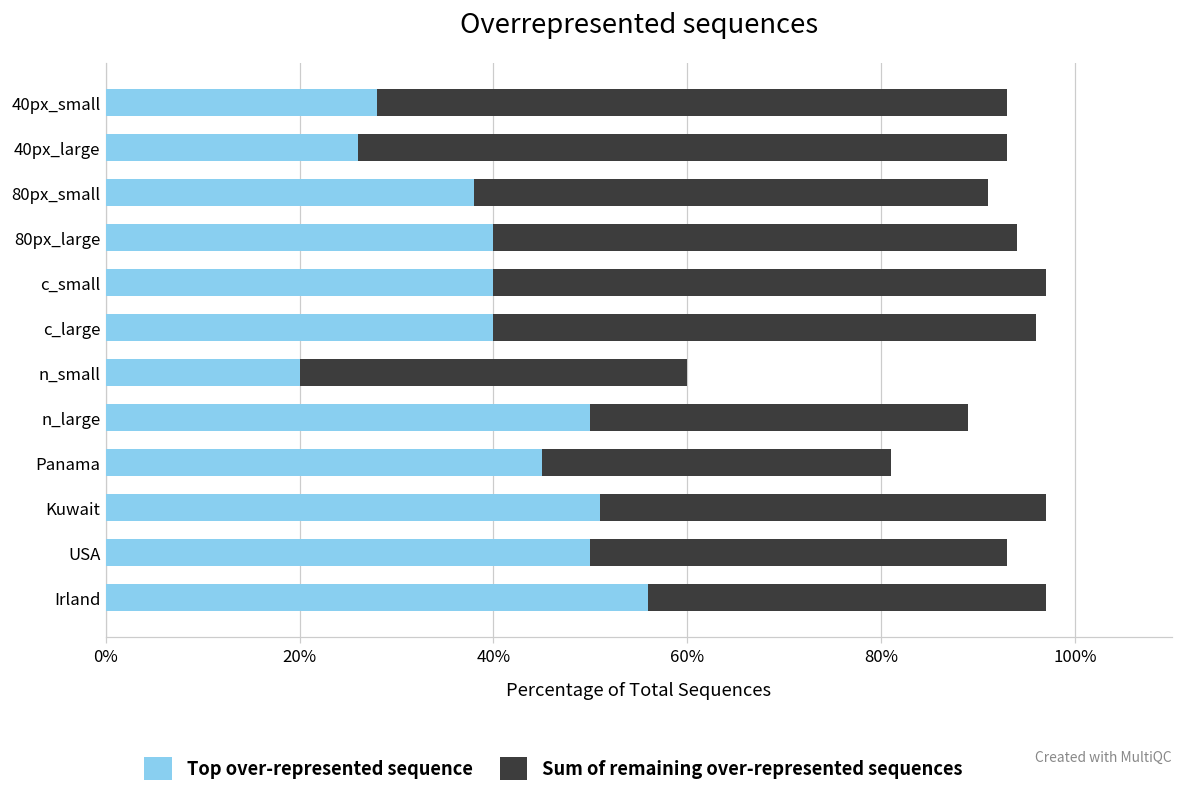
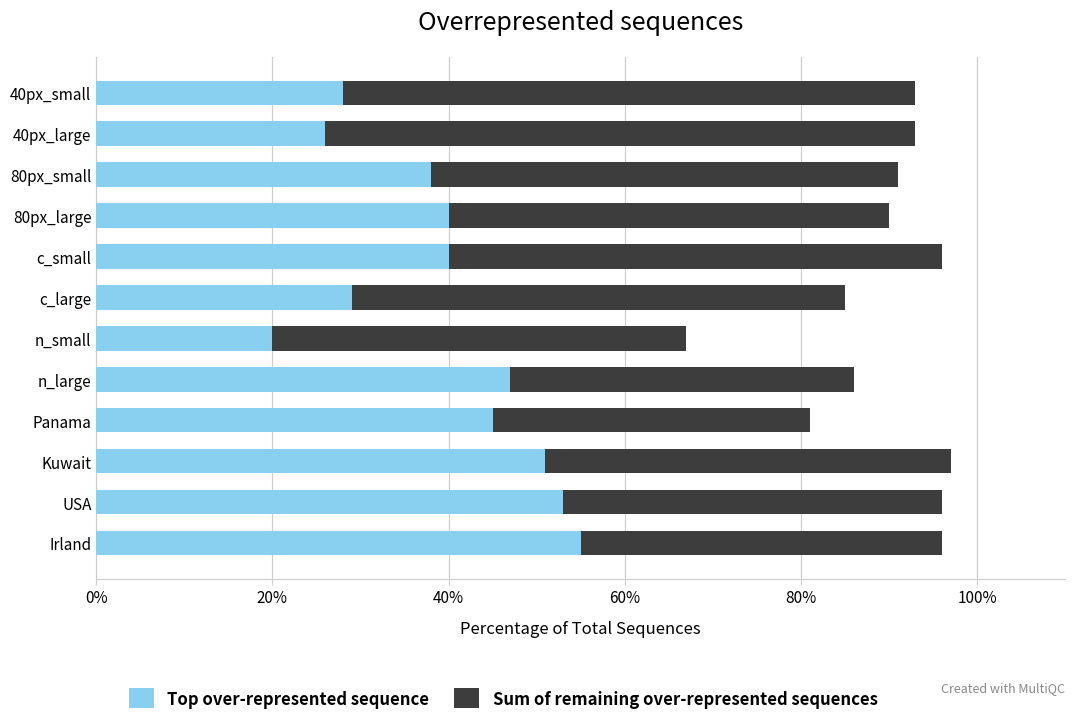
  {
    "Top over-represented sequence": {
      "40px_small": "28%",
      "40px_large": "26%",
      "80px_small": "38%",
      "80px_large": "40%",
      "c_small": "40%",
-     "c_large": "40%",
+     "c_large": "29%",
      "n_small": "20%",
-     "n_large": "50%",
+     "n_large": "47%",
      "Panama": "45%",
      "Kuwait": "51%",
-     "USA": "50%",
-     "Irland": "56%"
+     "USA": "53%",
+     "Irland": "55%"
    },
    "Sum of remaining over-represented sequences": {
      "40px_small": "65%",
      "40px_large": "67%",
      "80px_small": "53%",
-     "80px_large": "54%",
-     "c_small": "57%",
+     "80px_large": "50%",
+     "c_small": "56%",
      "c_large": "56%",
-     "n_small": "40%",
+     "n_small": "47%",
      "n_large": "39%",
      "Panama": "36%",
      "Kuwait": "46%",
      "USA": "43%",
      "Irland": "41%"
    }
  }
